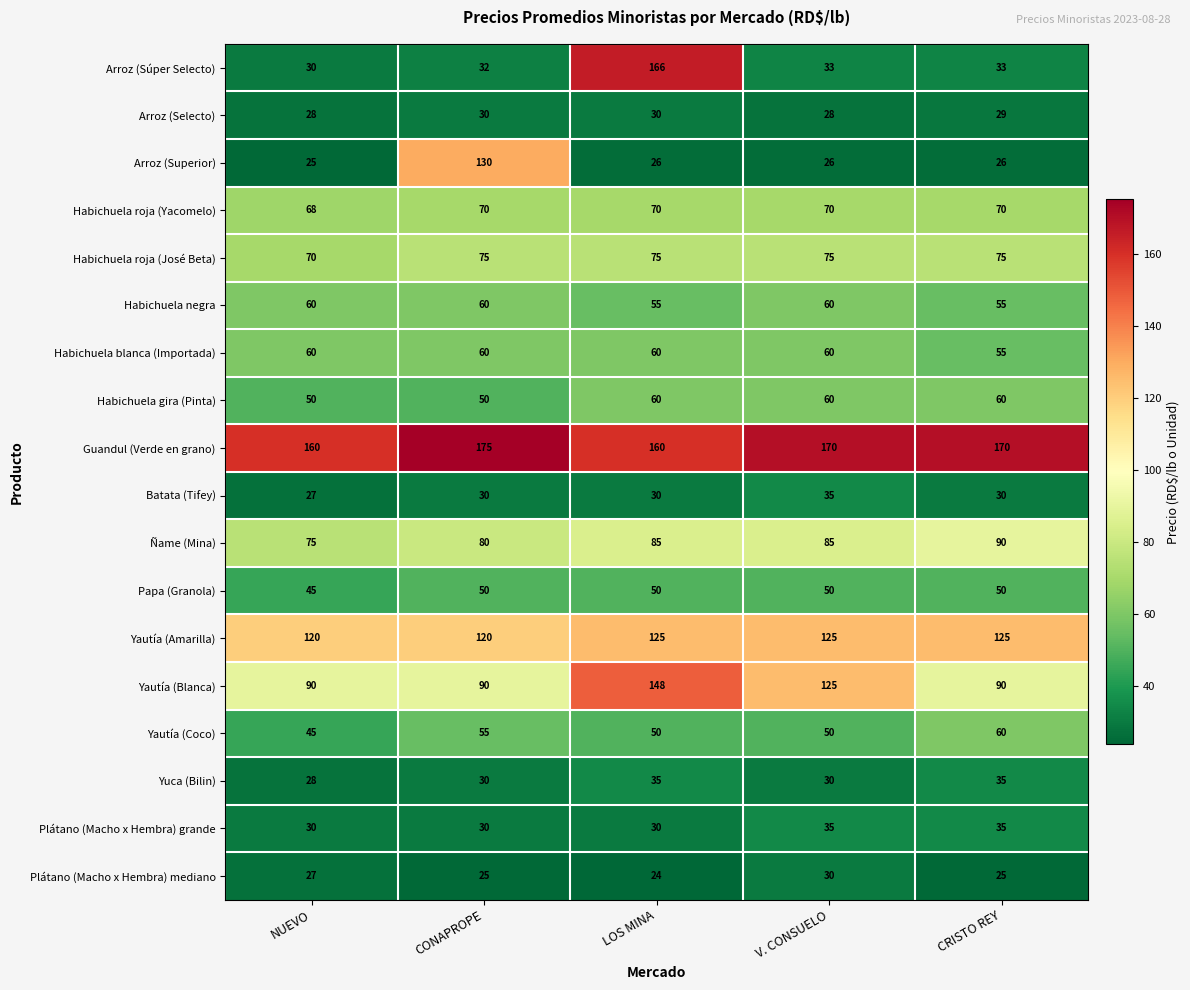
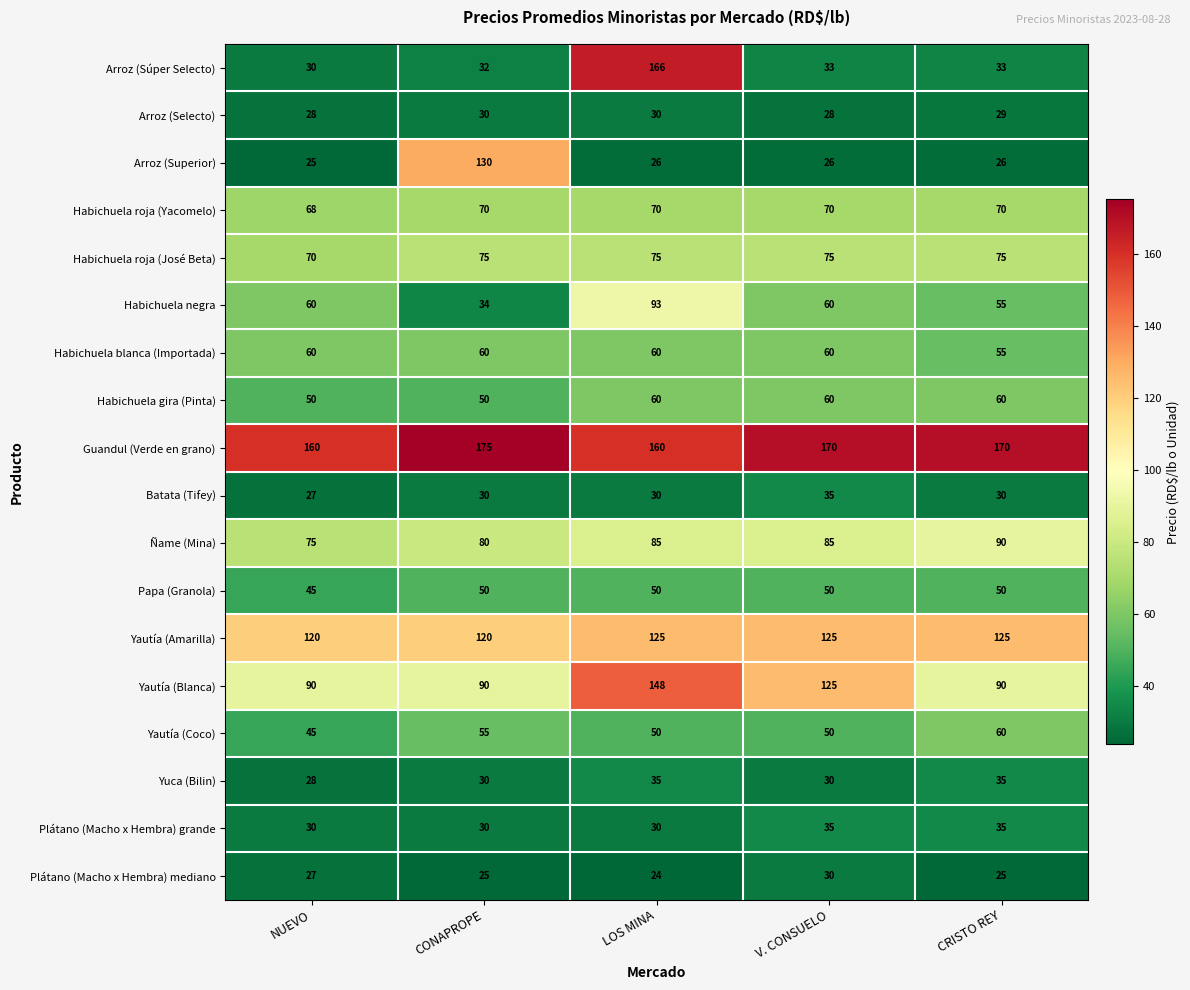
  {
    "Arroz (Súper Selecto)": {
      "NUEVO": 30,
      "CONAPROPE": 32,
      "LOS MINA": 166,
      "V. CONSUELO": 33,
      "CRISTO REY": 33
    },
    "Arroz (Selecto)": {
      "NUEVO": 28,
      "CONAPROPE": 30,
      "LOS MINA": 30,
      "V. CONSUELO": 28,
      "CRISTO REY": 29
    },
    "Arroz (Superior)": {
      "NUEVO": 25,
      "CONAPROPE": 130,
      "LOS MINA": 26,
      "V. CONSUELO": 26,
      "CRISTO REY": 26
    },
    "Habichuela roja (Yacomelo)": {
      "NUEVO": 68,
      "CONAPROPE": 70,
      "LOS MINA": 70,
      "V. CONSUELO": 70,
      "CRISTO REY": 70
    },
    "Habichuela roja (José Beta)": {
      "NUEVO": 70,
      "CONAPROPE": 75,
      "LOS MINA": 75,
      "V. CONSUELO": 75,
      "CRISTO REY": 75
    },
    "Habichuela negra": {
      "NUEVO": 60,
-     "CONAPROPE": 60,
-     "LOS MINA": 55,
+     "CONAPROPE": 34,
+     "LOS MINA": 93,
      "V. CONSUELO": 60,
      "CRISTO REY": 55
    },
    "Habichuela blanca (Importada)": {
      "NUEVO": 60,
      "CONAPROPE": 60,
      "LOS MINA": 60,
      "V. CONSUELO": 60,
      "CRISTO REY": 55
    },
    "Habichuela gira (Pinta)": {
      "NUEVO": 50,
      "CONAPROPE": 50,
      "LOS MINA": 60,
      "V. CONSUELO": 60,
      "CRISTO REY": 60
    },
    "Guandul (Verde en grano)": {
      "NUEVO": 160,
      "CONAPROPE": 175,
      "LOS MINA": 160,
      "V. CONSUELO": 170,
      "CRISTO REY": 170
    },
    "Batata (Tifey)": {
      "NUEVO": 27,
      "CONAPROPE": 30,
      "LOS MINA": 30,
      "V. CONSUELO": 35,
      "CRISTO REY": 30
    },
    "Ñame (Mina)": {
      "NUEVO": 75,
      "CONAPROPE": 80,
      "LOS MINA": 85,
      "V. CONSUELO": 85,
      "CRISTO REY": 90
    },
    "Papa (Granola)": {
      "NUEVO": 45,
      "CONAPROPE": 50,
      "LOS MINA": 50,
      "V. CONSUELO": 50,
      "CRISTO REY": 50
    },
    "Yautía (Amarilla)": {
      "NUEVO": 120,
      "CONAPROPE": 120,
      "LOS MINA": 125,
      "V. CONSUELO": 125,
      "CRISTO REY": 125
    },
    "Yautía (Blanca)": {
      "NUEVO": 90,
      "CONAPROPE": 90,
      "LOS MINA": 148,
      "V. CONSUELO": 125,
      "CRISTO REY": 90
    },
    "Yautía (Coco)": {
      "NUEVO": 45,
      "CONAPROPE": 55,
      "LOS MINA": 50,
      "V. CONSUELO": 50,
      "CRISTO REY": 60
    },
    "Yuca (Bilin)": {
      "NUEVO": 28,
      "CONAPROPE": 30,
      "LOS MINA": 35,
      "V. CONSUELO": 30,
      "CRISTO REY": 35
    },
    "Plátano (Macho x Hembra) grande": {
      "NUEVO": 30,
      "CONAPROPE": 30,
      "LOS MINA": 30,
      "V. CONSUELO": 35,
      "CRISTO REY": 35
    },
    "Plátano (Macho x Hembra) mediano": {
      "NUEVO": 27,
      "CONAPROPE": 25,
      "LOS MINA": 24,
      "V. CONSUELO": 30,
      "CRISTO REY": 25
    }
  }
